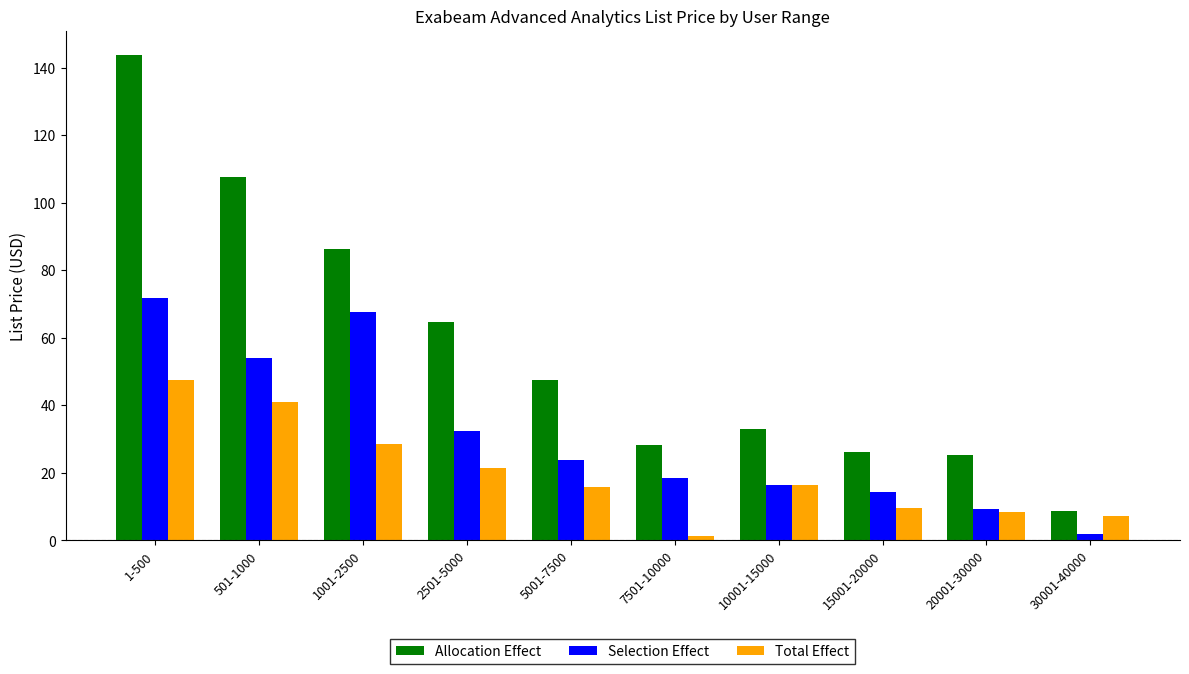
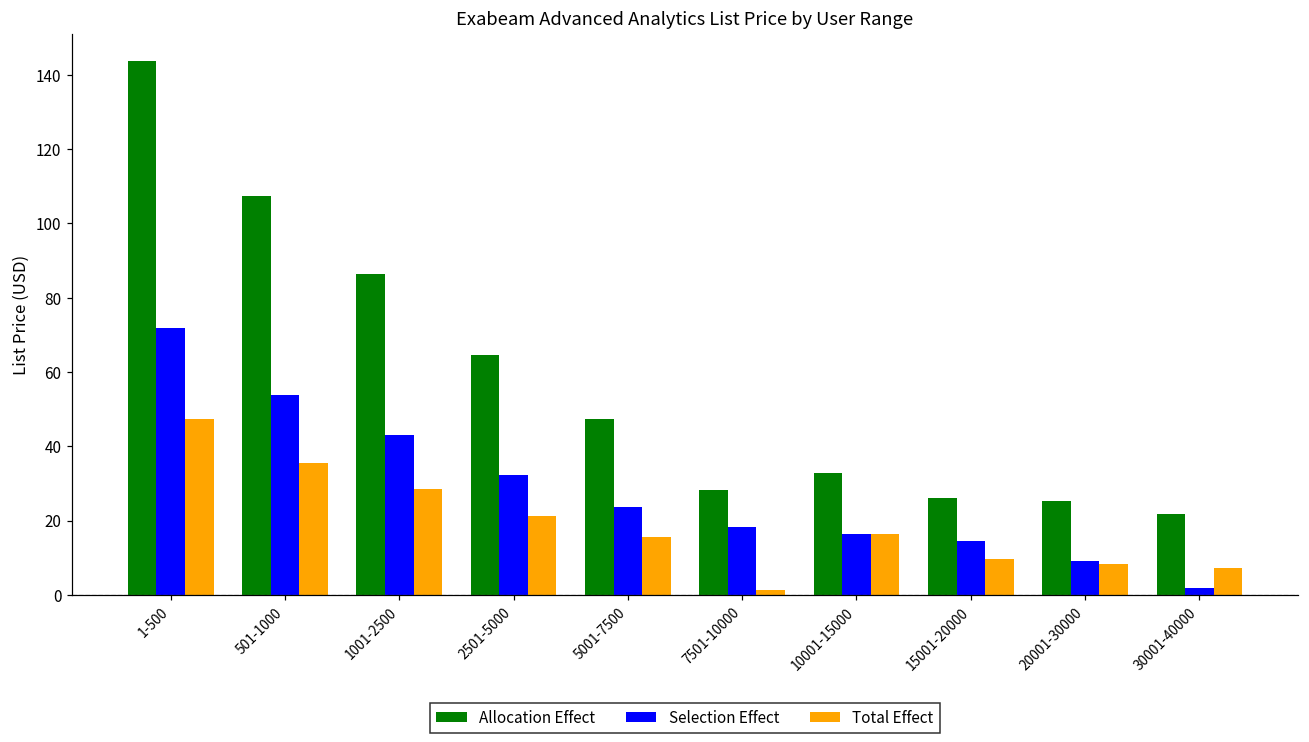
  {
    "Allocation Effect": {
      "1-500": 144,
      "501-1000": 107,
      "1001-2500": 86,
      "2501-5000": 65,
      "5001-7500": 47,
      "7501-10000": 28,
      "10001-15000": 33,
      "15001-20000": 26,
      "20001-30000": 25,
-     "30001-40000": 9
+     "30001-40000": 22
    },
    "Selection Effect": {
      "1-500": 72,
      "501-1000": 54,
-     "1001-2500": 68,
+     "1001-2500": 43,
      "2501-5000": 32,
      "5001-7500": 24,
      "7501-10000": 18,
      "10001-15000": 16,
      "15001-20000": 14,
      "20001-30000": 9,
      "30001-40000": 2
    },
    "Total Effect": {
      "1-500": 47,
-     "501-1000": 41,
+     "501-1000": 36,
      "1001-2500": 28,
      "2501-5000": 21,
      "5001-7500": 16,
      "7501-10000": 1,
      "10001-15000": 16,
      "15001-20000": 10,
      "20001-30000": 8,
      "30001-40000": 7
    }
  }
